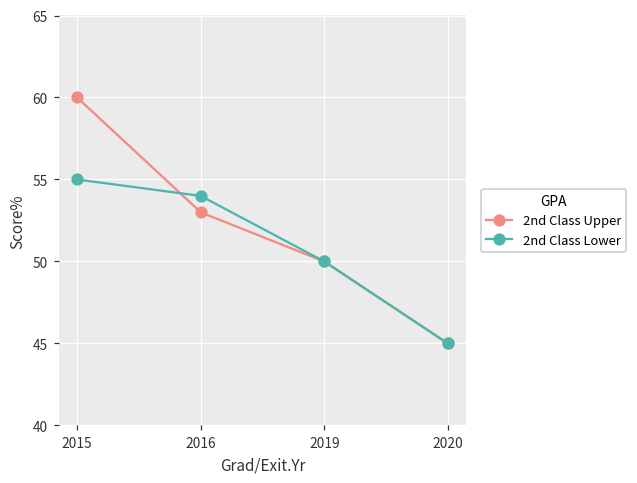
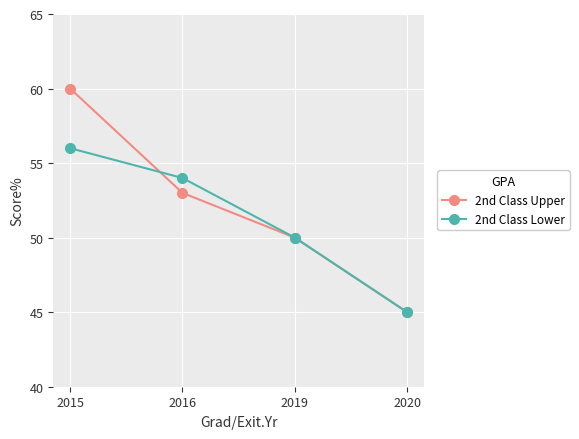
  {
    "2nd Class Upper": {
      "2015": 60,
      "2016": 53
    },
    "2nd Class Lower": {
-     "2015": 55,
+     "2015": 56,
      "2016": 54
    }
  }
